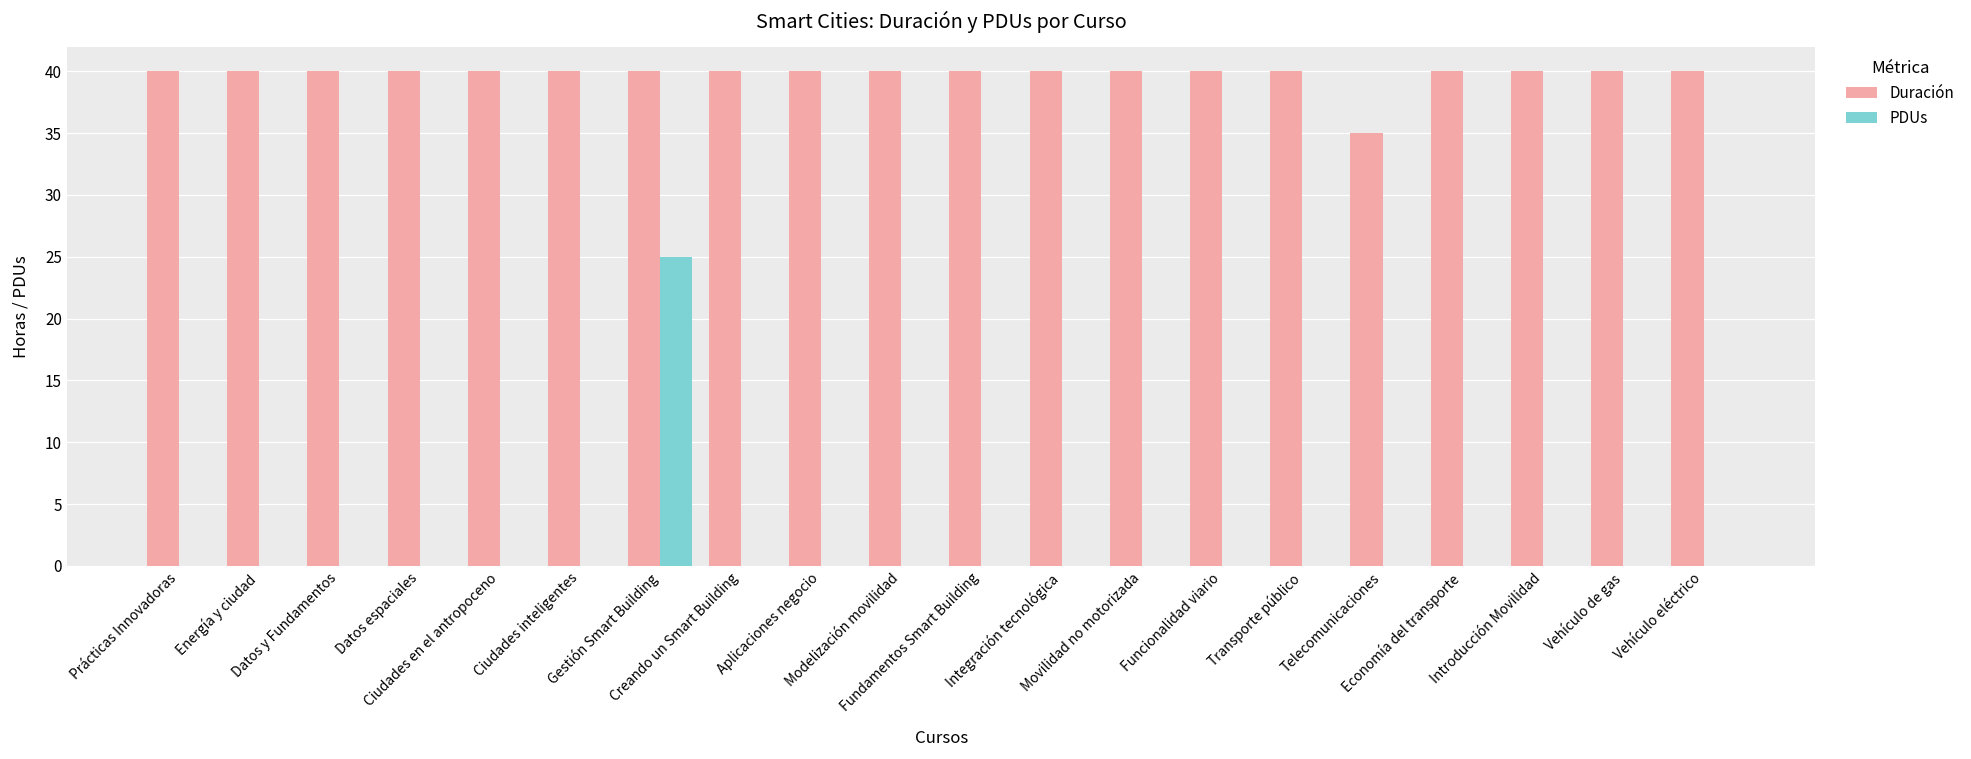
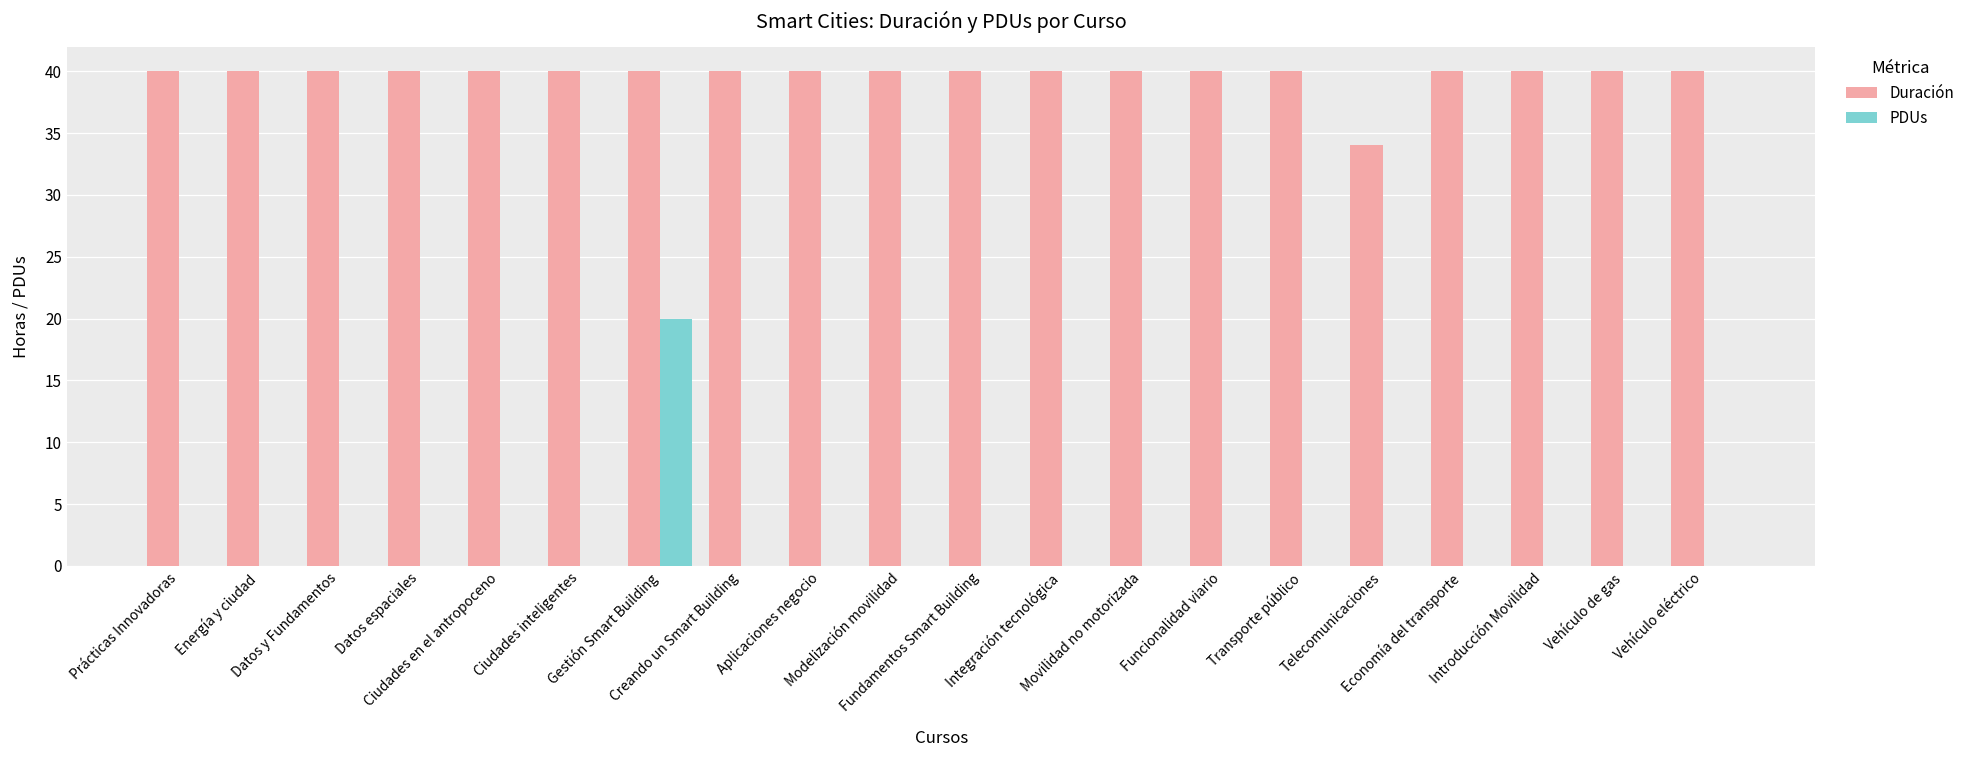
  {
    "Duración": {
      "Prácticas Innovadoras": 40,
      "Energía y ciudad": 40,
      "Datos y Fundamentos": 40,
      "Datos espaciales": 40,
      "Ciudades en el antropoceno": 40,
      "Ciudades inteligentes": 40,
      "Gestión Smart Building": 40,
      "Creando un Smart Building": 40,
      "Aplicaciones negocio": 40,
      "Modelización movilidad": 40,
      "Fundamentos Smart Building": 40,
      "Integración tecnológica": 40,
      "Movilidad no motorizada": 40,
      "Funcionalidad viario": 40,
      "Transporte público": 40,
-     "Telecomunicaciones": 35,
+     "Telecomunicaciones": 34,
      "Economía del transporte": 40,
      "Introducción Movilidad": 40,
      "Vehículo de gas": 40,
      "Vehículo eléctrico": 40
    },
    "PDUs": {
      "Prácticas Innovadoras": 0,
      "Energía y ciudad": 0,
      "Datos y Fundamentos": 0,
      "Datos espaciales": 0,
      "Ciudades en el antropoceno": 0,
      "Ciudades inteligentes": 0,
-     "Gestión Smart Building": 25,
+     "Gestión Smart Building": 20,
      "Creando un Smart Building": 0,
      "Aplicaciones negocio": 0,
      "Modelización movilidad": 0,
      "Fundamentos Smart Building": 0,
      "Integración tecnológica": 0,
      "Movilidad no motorizada": 0,
      "Funcionalidad viario": 0,
      "Transporte público": 0,
      "Telecomunicaciones": 0,
      "Economía del transporte": 0,
      "Introducción Movilidad": 0,
      "Vehículo de gas": 0,
      "Vehículo eléctrico": 0
    }
  }
